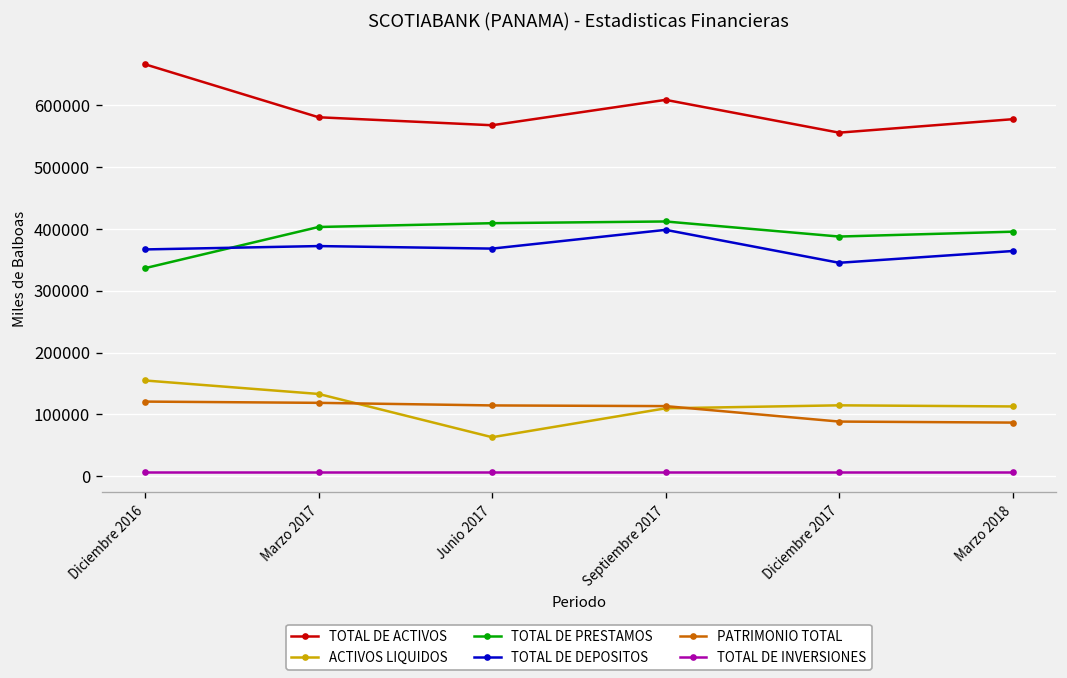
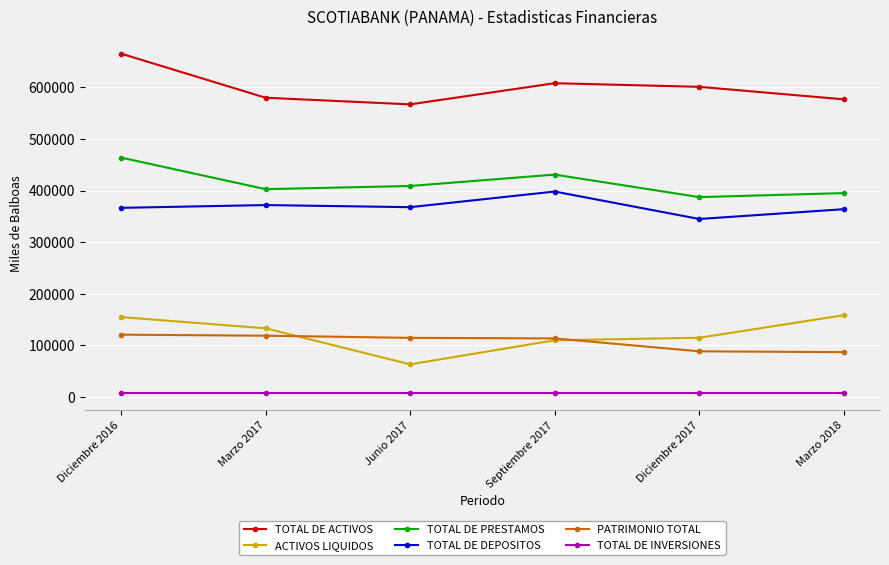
  {
    "TOTAL DE ACTIVOS": {
      "Diciembre 2016": 670000,
      "Marzo 2017": 580000,
      "Junio 2017": 570000,
      "Septiembre 2017": 610000,
-     "Diciembre 2017": 560000,
+     "Diciembre 2017": 600000,
      "Marzo 2018": 580000
    },
    "ACTIVOS LIQUIDOS": {
      "Diciembre 2016": 150000,
      "Marzo 2017": 130000,
      "Junio 2017": 60000,
      "Diciembre 2017": 110000,
-     "Marzo 2018": 110000
+     "Marzo 2018": 160000
    },
    "TOTAL DE PRESTAMOS": {
-     "Diciembre 2016": 340000,
+     "Diciembre 2016": 460000,
      "Marzo 2017": 400000,
      "Junio 2017": 410000,
-     "Septiembre 2017": 410000,
+     "Septiembre 2017": 430000,
      "Diciembre 2017": 390000,
      "Marzo 2018": 400000
    },
    "TOTAL DE DEPOSITOS": {
      "Diciembre 2016": 370000,
      "Marzo 2017": 370000,
      "Junio 2017": 370000,
      "Septiembre 2017": 400000,
      "Diciembre 2017": 350000,
      "Marzo 2018": 360000
    },
    "PATRIMONIO TOTAL": {
      "Diciembre 2016": 120000,
      "Marzo 2017": 120000,
      "Junio 2017": 110000,
      "Diciembre 2017": 90000,
      "Marzo 2018": 90000
    },
    "TOTAL DE INVERSIONES": {
      "Diciembre 2016": 10000,
      "Marzo 2017": 10000,
      "Junio 2017": 10000,
      "Septiembre 2017": 10000,
      "Diciembre 2017": 10000,
      "Marzo 2018": 10000
    }
  }
